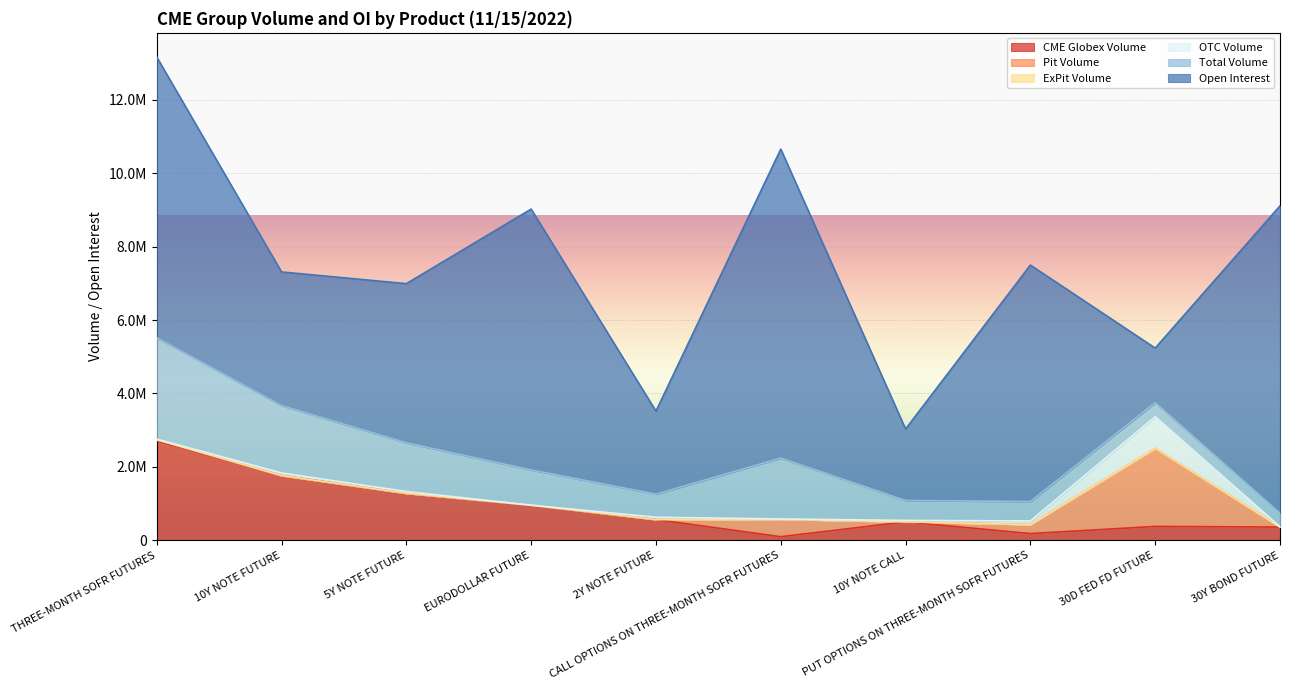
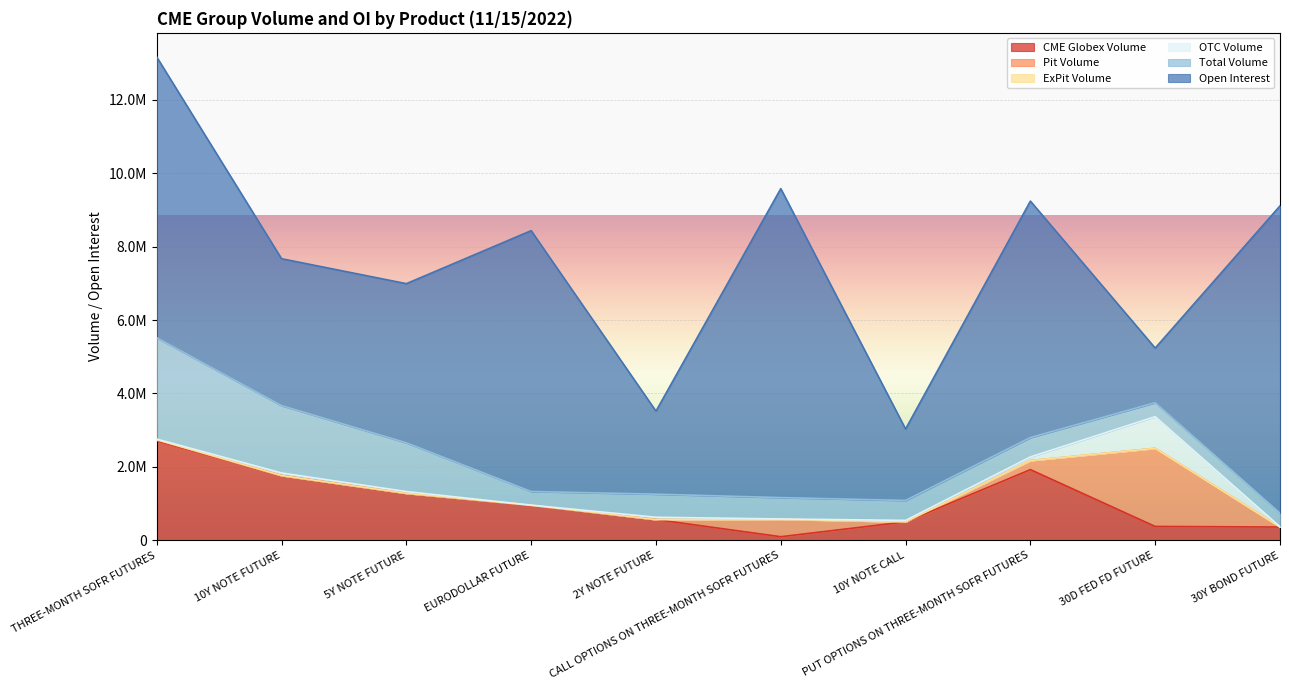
  {
    "CME Globex Volume": {
      "CALL OPTIONS ON THREE-MONTH SOFR FUTURES": 100000,
-     "PUT OPTIONS ON THREE-MONTH SOFR FUTURES": 200000,
+     "PUT OPTIONS ON THREE-MONTH SOFR FUTURES": 1900000,
      "30D FED FD FUTURE": 400000
    },
    "OTC Volume": {
      "PUT OPTIONS ON THREE-MONTH SOFR FUTURES": 100000,
      "30D FED FD FUTURE": 900000
    },
    "Total Volume": {
      "THREE-MONTH SOFR FUTURES": 2800000,
      "10Y NOTE FUTURE": 1800000,
      "5Y NOTE FUTURE": 1300000,
-     "EURODOLLAR FUTURE": 1000000,
+     "EURODOLLAR FUTURE": 400000,
      "2Y NOTE FUTURE": 600000,
-     "CALL OPTIONS ON THREE-MONTH SOFR FUTURES": 1700000,
+     "CALL OPTIONS ON THREE-MONTH SOFR FUTURES": 600000,
      "10Y NOTE CALL": 500000,
      "PUT OPTIONS ON THREE-MONTH SOFR FUTURES": 500000,
      "30D FED FD FUTURE": 400000,
      "30Y BOND FUTURE": 400000
    },
    "Open Interest": {
      "THREE-MONTH SOFR FUTURES": 7600000,
-     "10Y NOTE FUTURE": 3600000,
+     "10Y NOTE FUTURE": 4000000,
      "5Y NOTE FUTURE": 4300000,
      "EURODOLLAR FUTURE": 7100000,
      "2Y NOTE FUTURE": 2300000,
      "CALL OPTIONS ON THREE-MONTH SOFR FUTURES": 8400000,
      "10Y NOTE CALL": 1900000,
      "PUT OPTIONS ON THREE-MONTH SOFR FUTURES": 6400000,
      "30D FED FD FUTURE": 1500000,
      "30Y BOND FUTURE": 8400000
    }
  }
